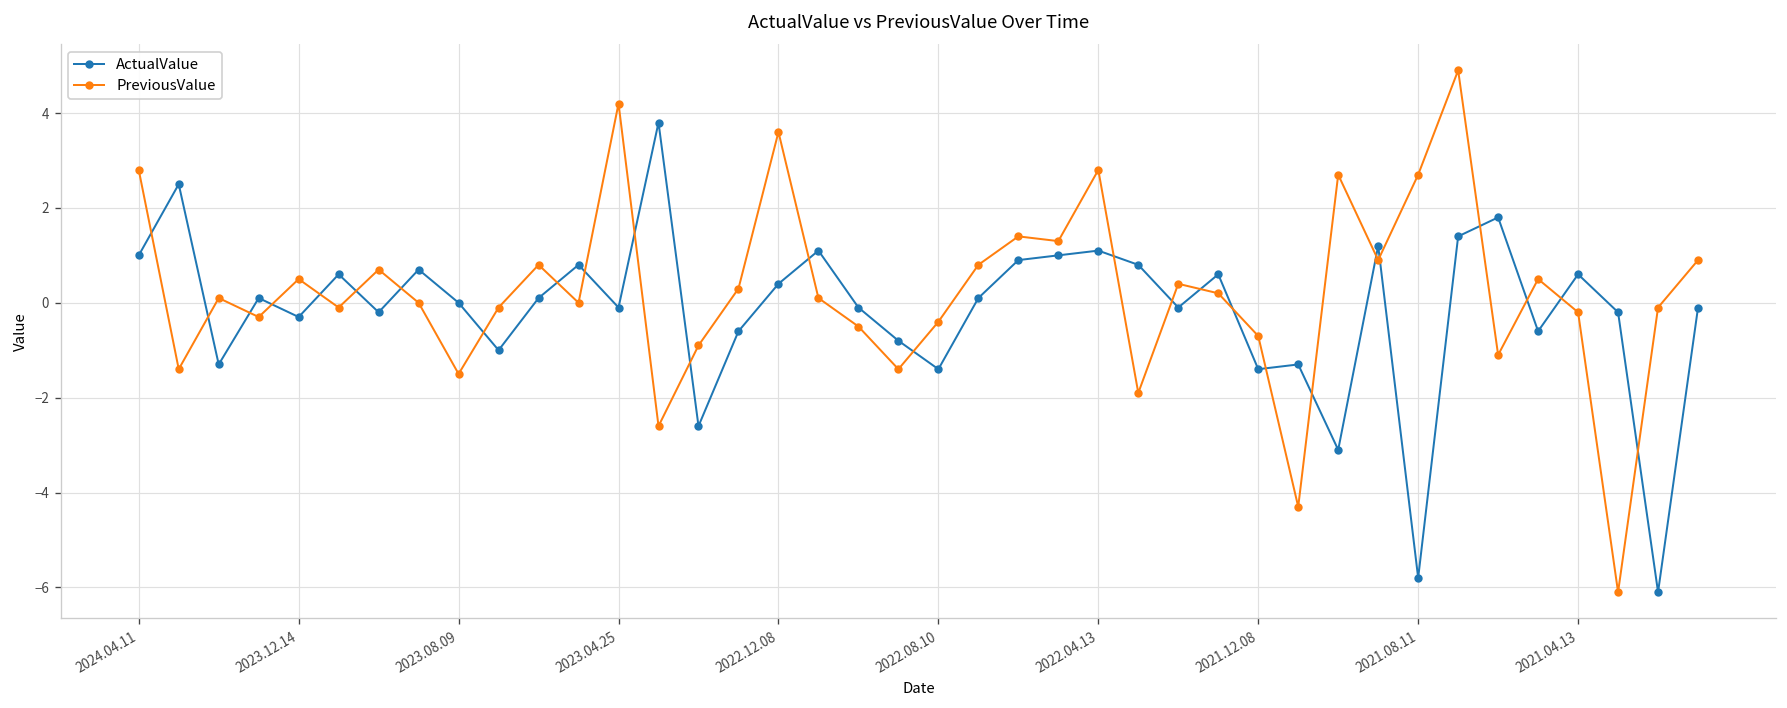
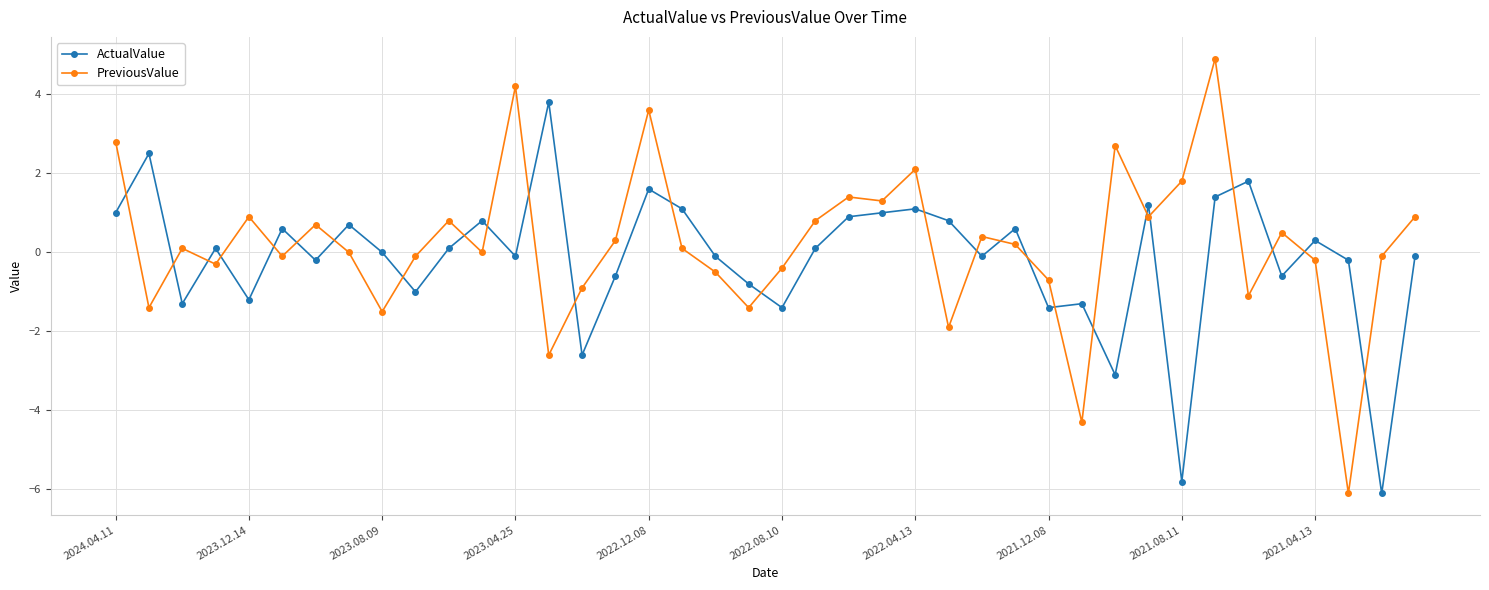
  {
    "ActualValue": {
      "2024.04.11": 1.0,
-     "2023.12.14": -0.3,
+     "2023.12.14": -1.2,
      "2023.08.09": 0.0,
      "2023.04.25": -0.1,
-     "2022.12.08": 0.4,
+     "2022.12.08": 1.6,
      "2022.08.10": -1.4,
      "2022.04.13": 1.1,
      "2021.12.08": -1.4,
      "2021.08.11": -5.8,
-     "2021.04.13": 0.6
+     "2021.04.13": 0.3
    },
    "PreviousValue": {
      "2024.04.11": 2.8,
-     "2023.12.14": 0.5,
+     "2023.12.14": 0.9,
      "2023.08.09": -1.5,
      "2023.04.25": 4.2,
      "2022.12.08": 3.6,
      "2022.08.10": -0.4,
-     "2022.04.13": 2.8,
+     "2022.04.13": 2.1,
      "2021.12.08": -0.7,
-     "2021.08.11": 2.7,
+     "2021.08.11": 1.8,
      "2021.04.13": -0.2
    }
  }
